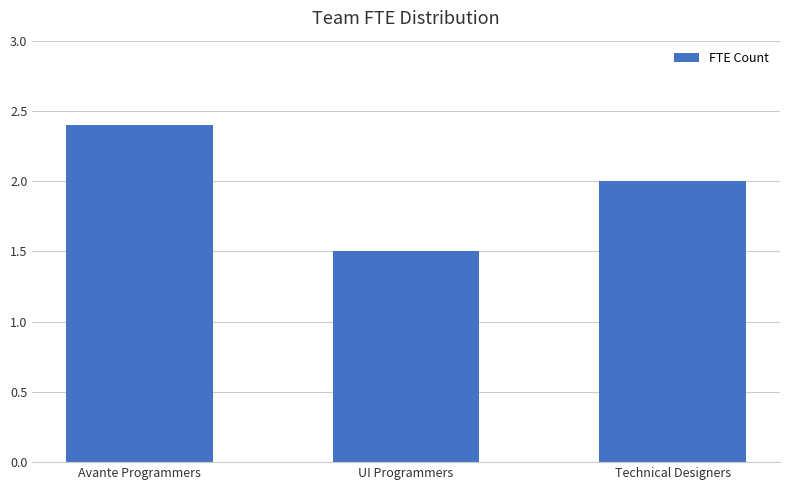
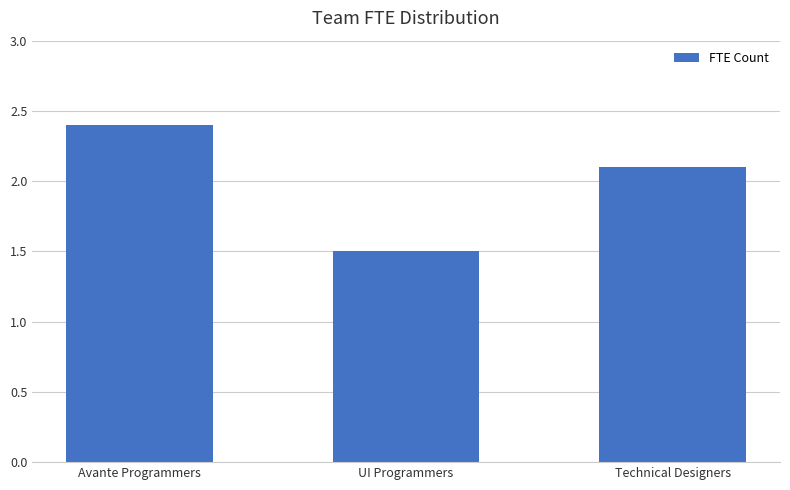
  {
    "Avante Programmers": 2.4,
    "UI Programmers": 1.5,
-   "Technical Designers": 2.0
+   "Technical Designers": 2.1
  }
